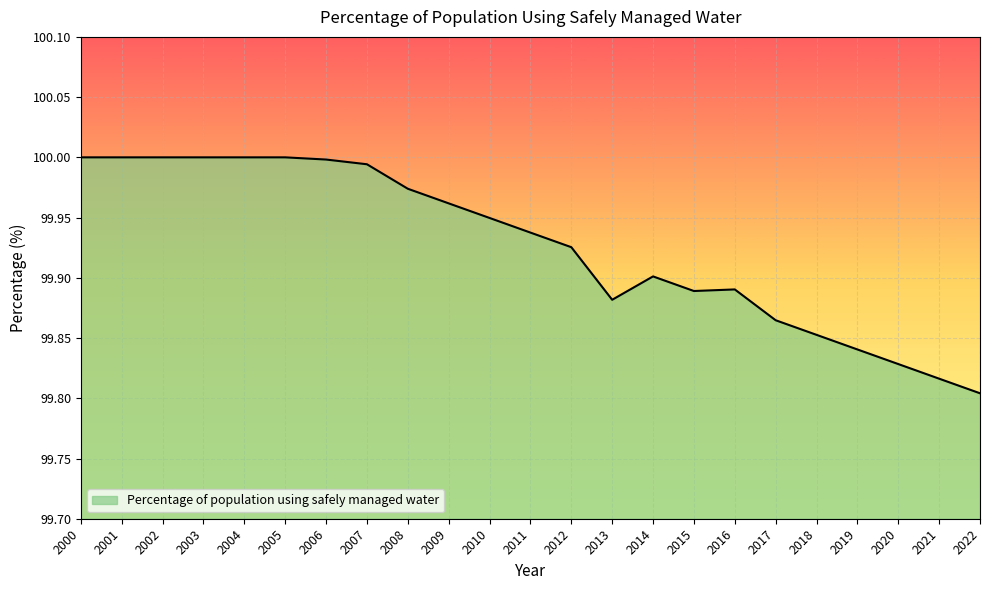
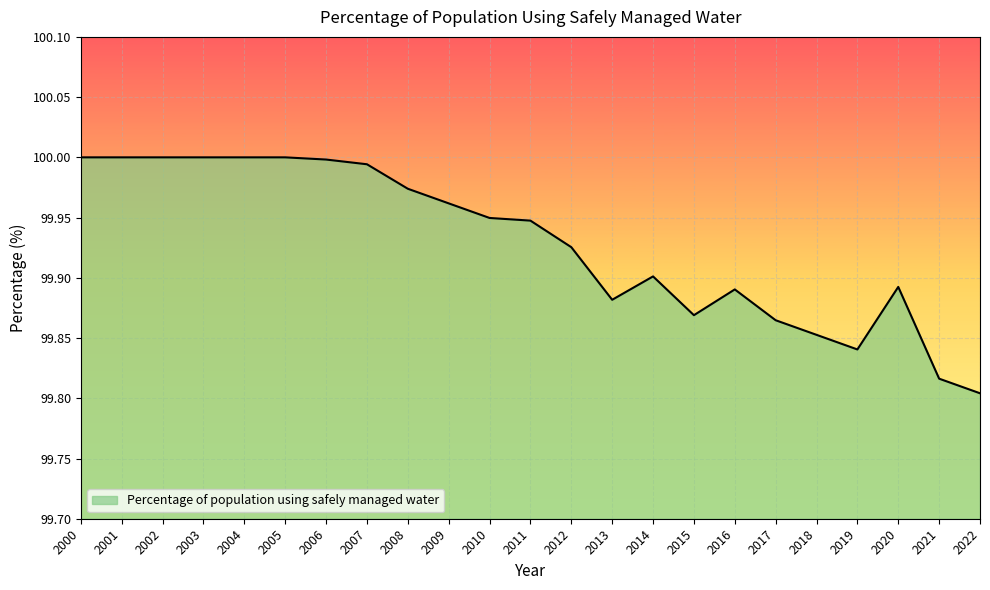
  {
    "2000": 100.000,
    "2001": 100.000,
    "2002": 100.000,
    "2003": 100.000,
    "2004": 100.000,
    "2005": 100.000,
    "2006": 99.998,
    "2007": 99.994,
    "2008": 99.974,
    "2009": 99.962,
    "2010": 99.950,
-   "2011": 99.938,
+   "2011": 99.947,
    "2012": 99.925,
    "2013": 99.882,
    "2014": 99.901,
-   "2015": 99.889,
+   "2015": 99.869,
    "2016": 99.890,
    "2017": 99.865,
    "2018": 99.853,
    "2019": 99.841,
-   "2020": 99.828,
+   "2020": 99.892,
    "2021": 99.816,
    "2022": 99.804
  }
